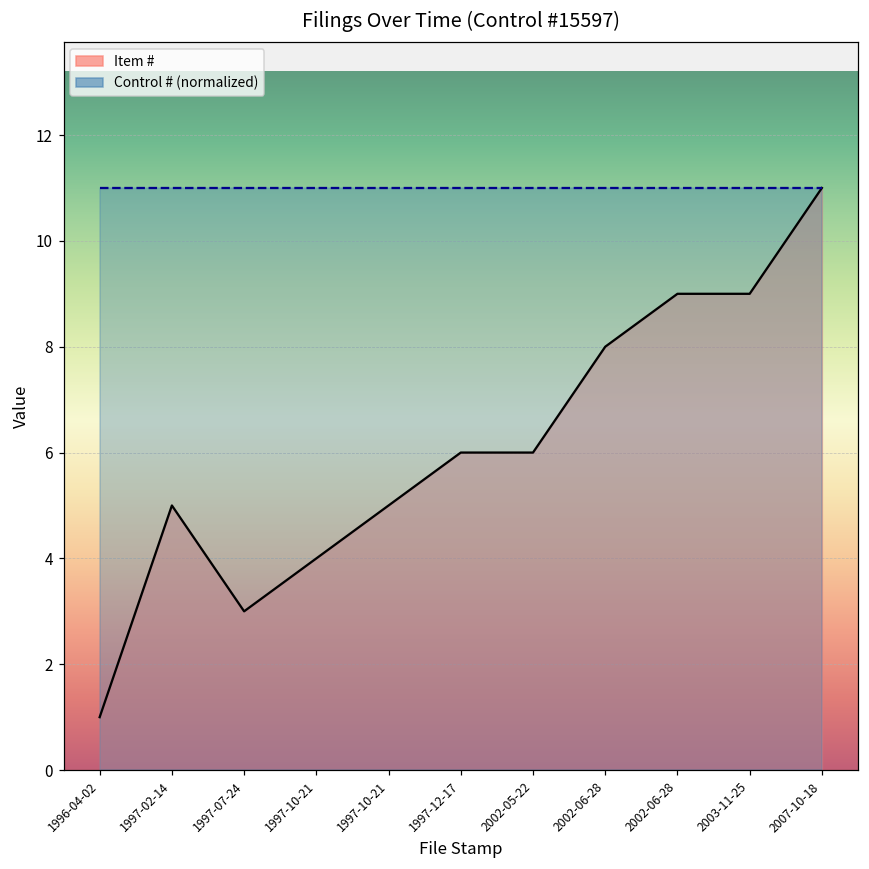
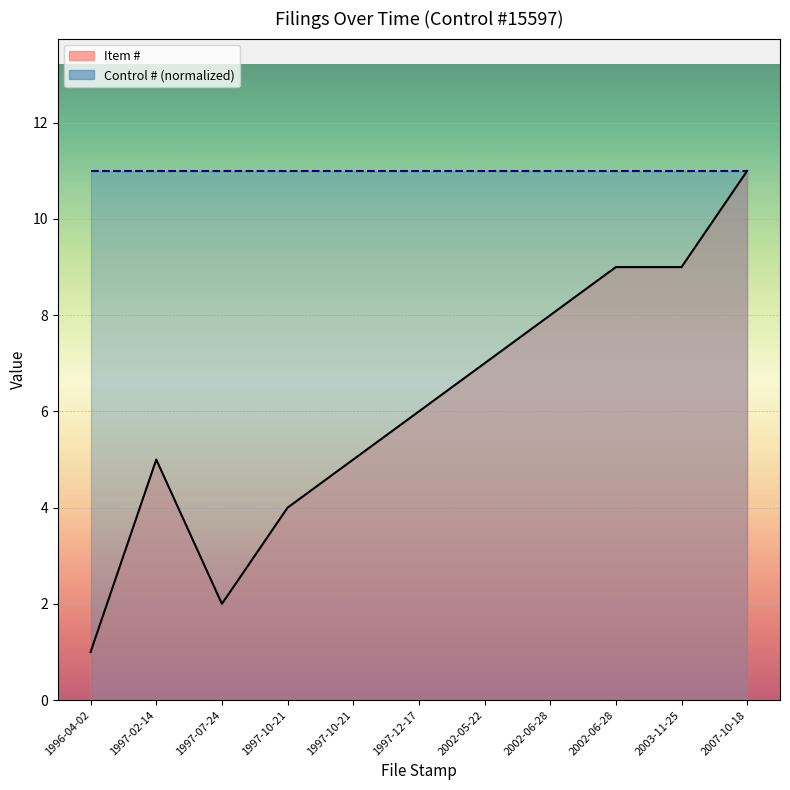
  {
    "Item #": {
      "1996-04-02": 1,
      "1997-02-14": 5,
-     "1997-07-24": 3,
+     "1997-07-24": 2,
      "1997-12-17": 6,
-     "2002-05-22": 6,
+     "2002-05-22": 7,
      "2003-11-25": 9
    },
    "Control # (normalized)": {
      "1996-04-02": 11,
      "1997-02-14": 11,
      "1997-07-24": 11,
      "1997-12-17": 11,
      "2002-05-22": 11,
      "2003-11-25": 11
    }
  }
